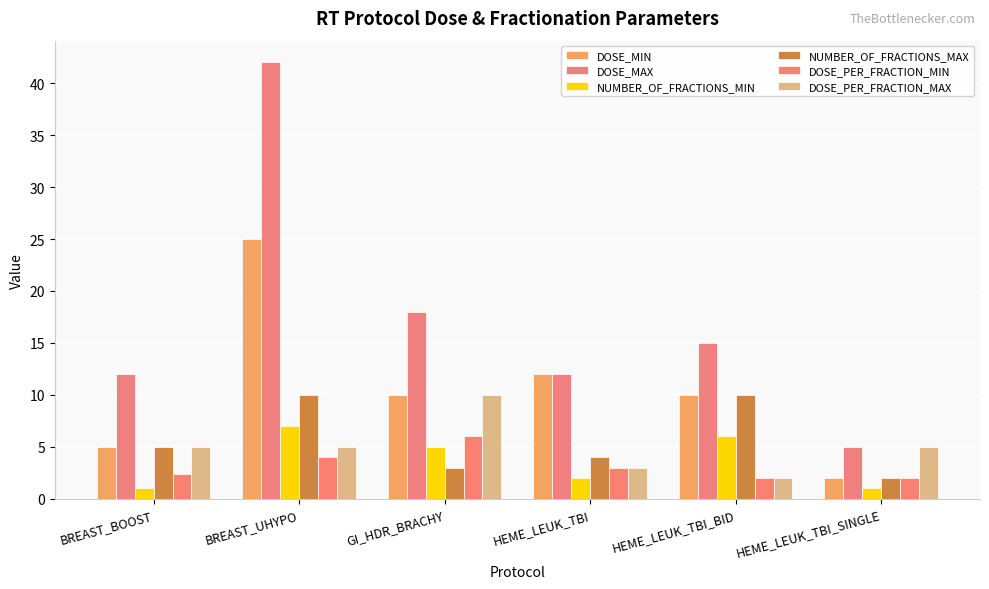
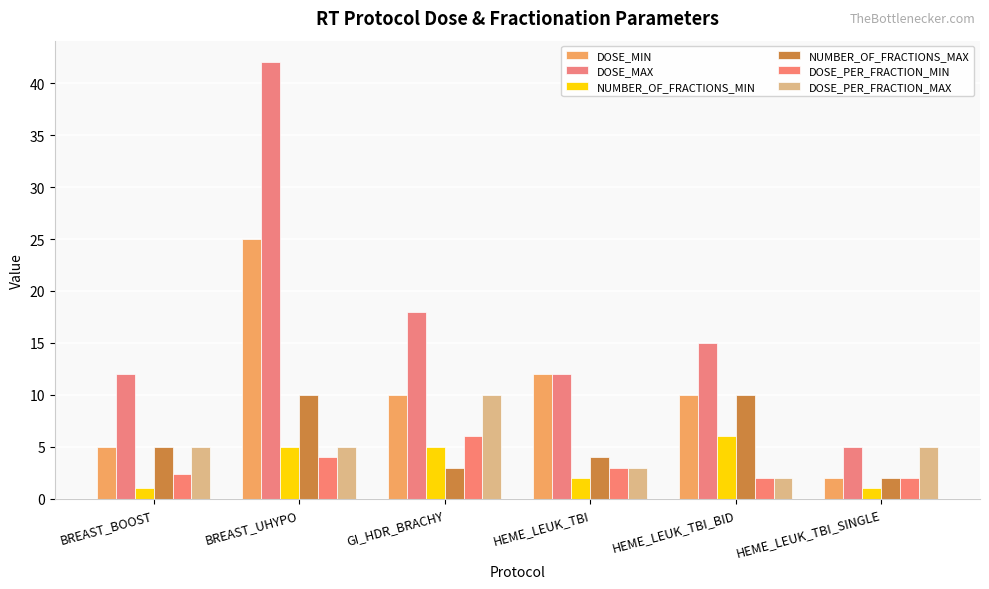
  {
    "NUMBER_OF_FRACTIONS_MIN": {
      "BREAST_BOOST": 1,
-     "BREAST_UHYPO": 7,
+     "BREAST_UHYPO": 5,
      "GI_HDR_BRACHY": 5,
      "HEME_LEUK_TBI": 2,
      "HEME_LEUK_TBI_BID": 6,
      "HEME_LEUK_TBI_SINGLE": 1
    }
  }
